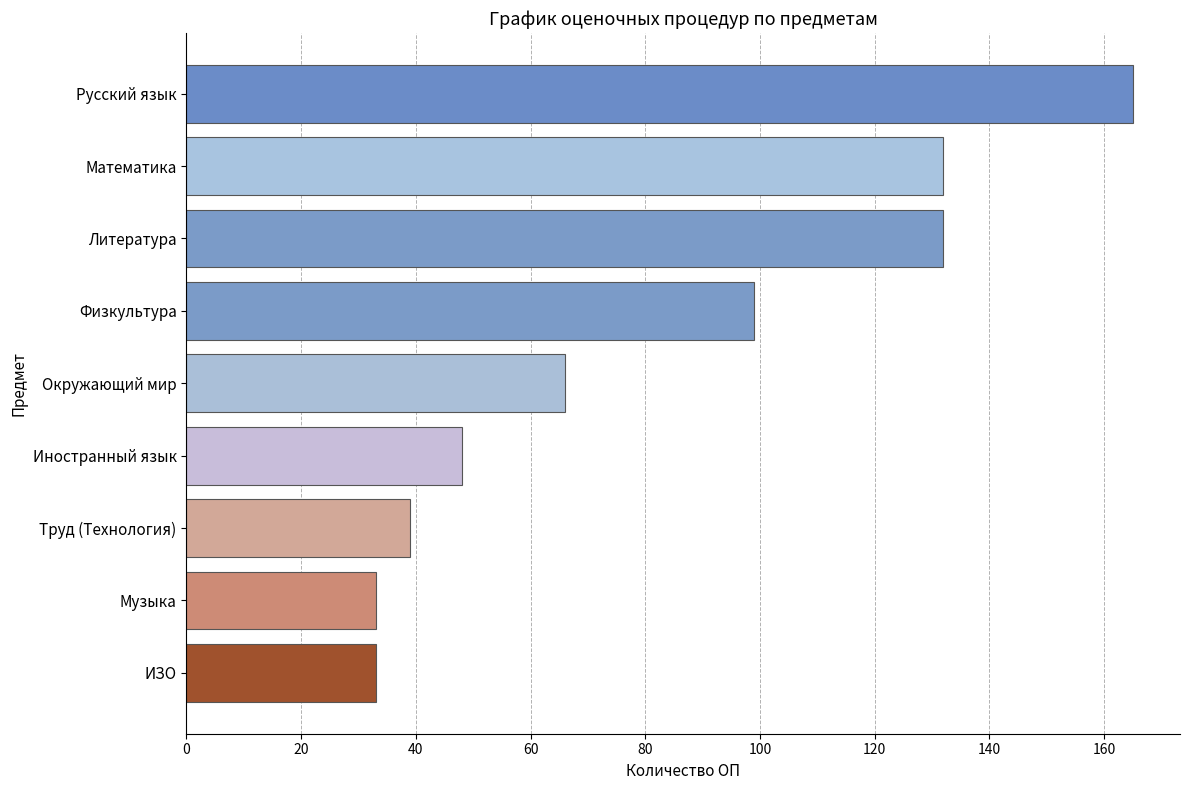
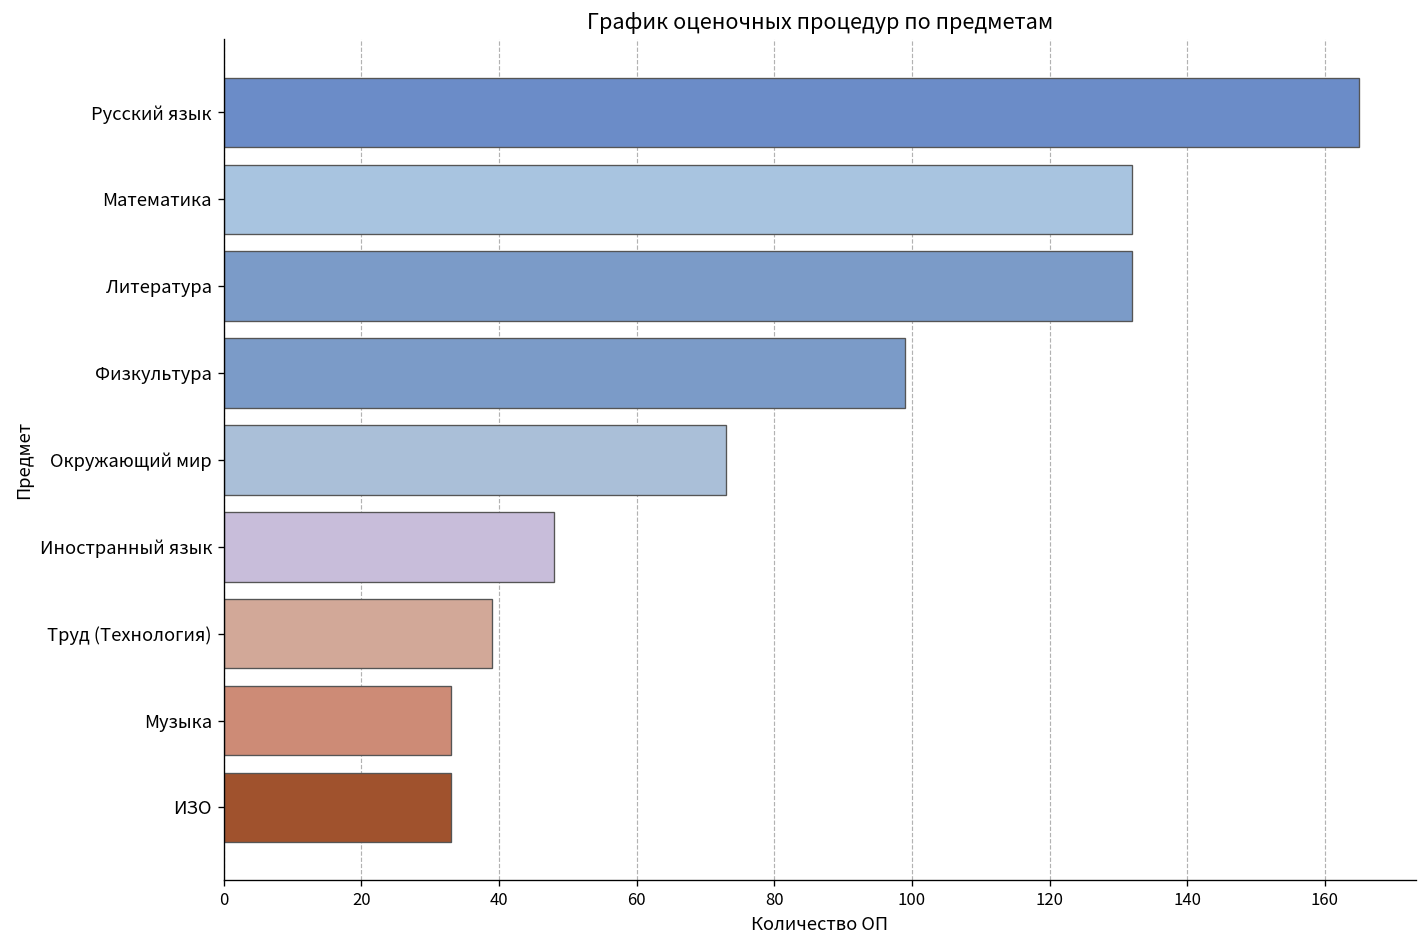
  {
    "Русский язык": 165,
    "Математика": 132,
    "Литература": 132,
    "Физкультура": 99,
-   "Окружающий мир": 66,
+   "Окружающий мир": 73,
    "Иностранный язык": 48,
    "Труд (Технология)": 39,
    "Музыка": 33,
    "ИЗО": 33
  }
